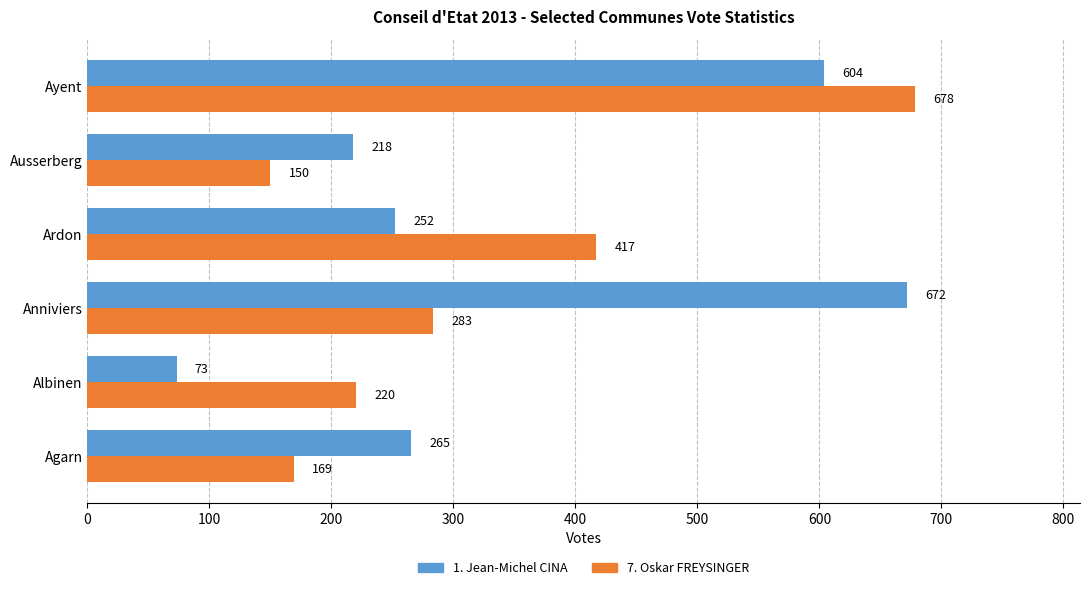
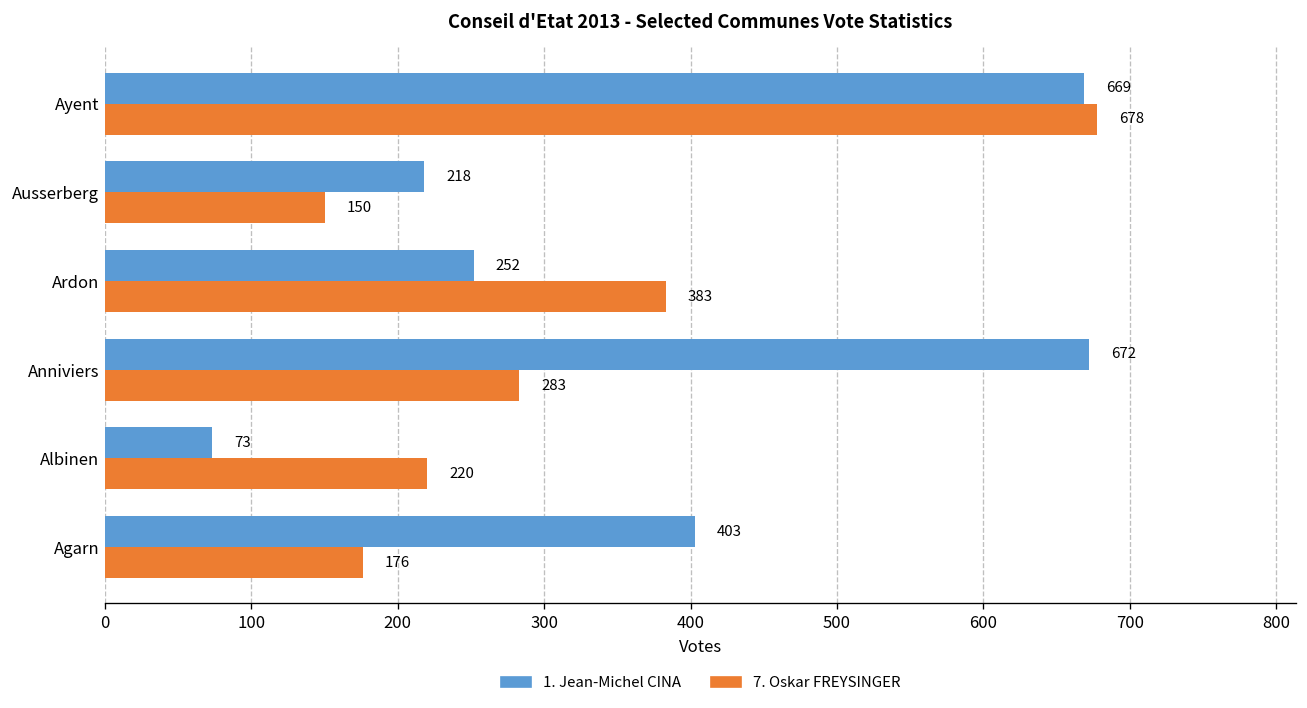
  {
    "1. Jean-Michel CINA": {
-     "Ayent": 604,
+     "Ayent": 669,
      "Ausserberg": 218,
      "Ardon": 252,
      "Anniviers": 672,
      "Albinen": 73,
-     "Agarn": 265
+     "Agarn": 403
    },
    "7. Oskar FREYSINGER": {
      "Ayent": 678,
      "Ausserberg": 150,
-     "Ardon": 417,
+     "Ardon": 383,
      "Anniviers": 283,
      "Albinen": 220,
-     "Agarn": 169
+     "Agarn": 176
    }
  }
